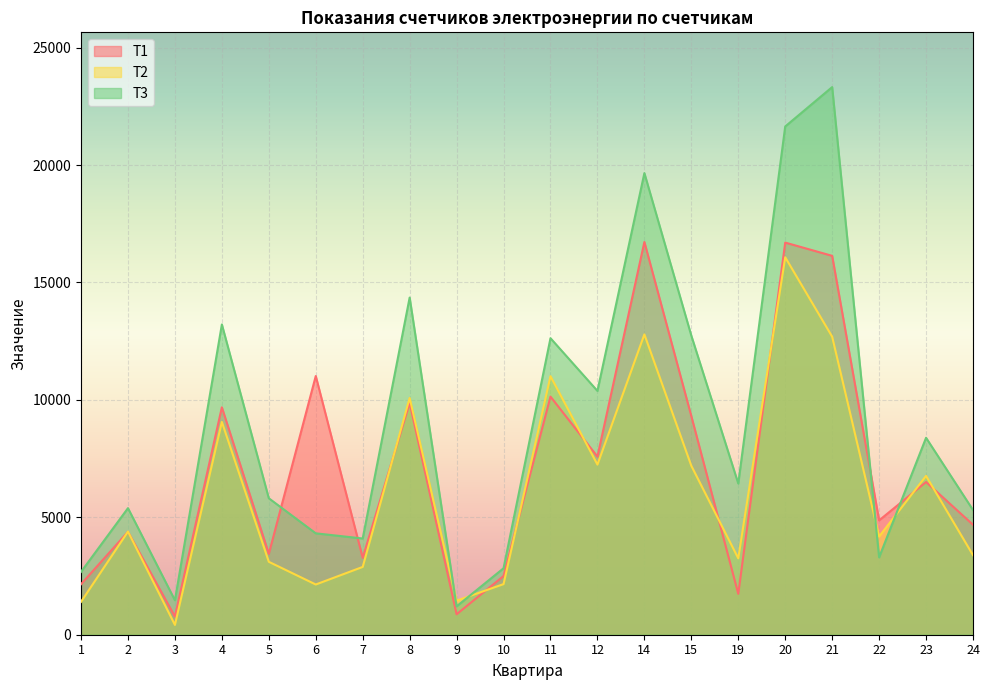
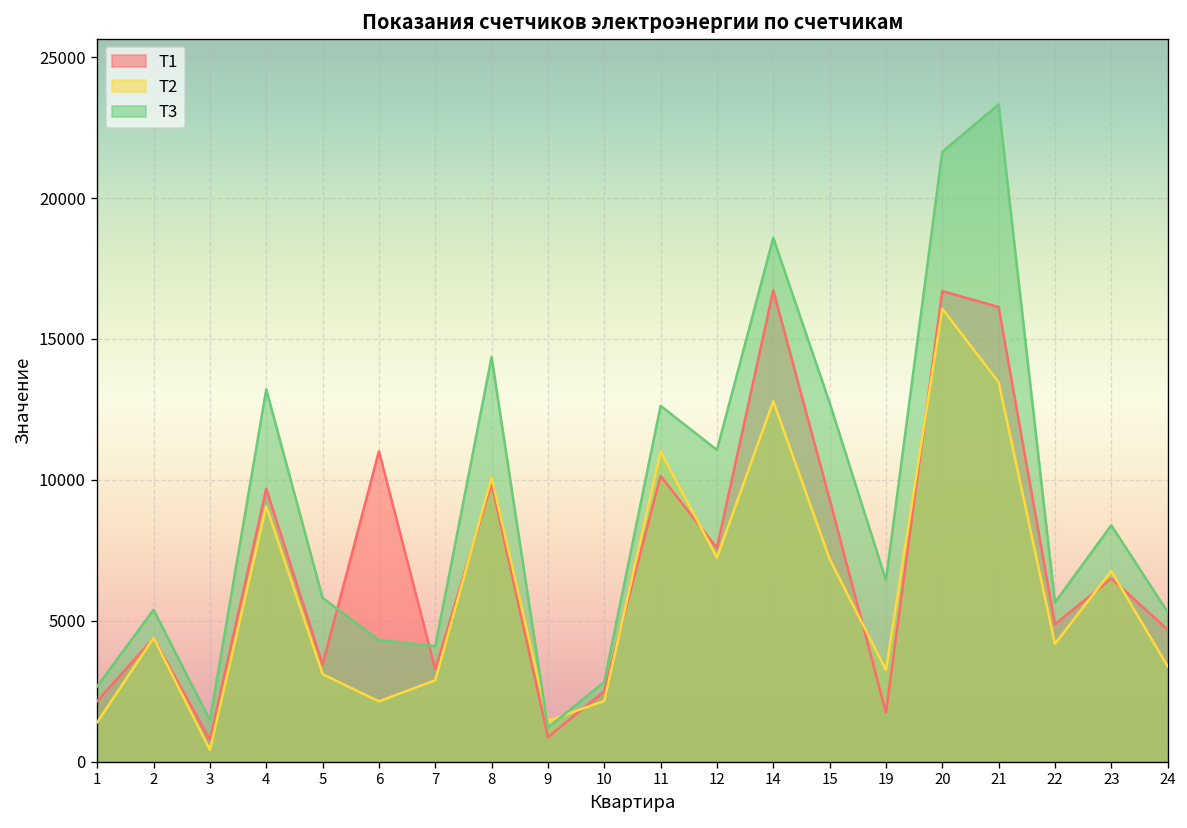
  {
    "T1": {
      "1": 2200,
      "3": 800,
      "4": 9700,
      "5": 3400,
      "6": 11000,
      "7": 3300,
      "8": 9900,
      "9": 900,
      "10": 2500,
      "11": 10100,
      "12": 7600,
      "14": 16700,
      "15": 9300,
      "19": 1700,
      "20": 16700,
      "21": 16100,
      "22": 4900,
      "23": 6500,
      "24": 4700
    },
    "T2": {
      "1": 1400,
      "3": 400,
      "4": 9100,
      "5": 3100,
      "6": 2100,
      "7": 2900,
      "8": 10100,
      "9": 1400,
      "10": 2200,
      "11": 11000,
      "12": 7200,
      "14": 12800,
      "15": 7200,
      "19": 3300,
      "20": 16100,
-     "21": 12700,
+     "21": 13500,
      "22": 4200,
      "23": 6800,
      "24": 3400
    },
    "T3": {
      "1": 2700,
      "2": 5400,
      "3": 1500,
      "4": 13200,
      "5": 5800,
      "6": 4300,
      "7": 4100,
      "8": 14400,
      "9": 1200,
      "10": 2800,
      "11": 12600,
-     "12": 10400,
-     "14": 19700,
+     "12": 11100,
+     "14": 18600,
      "15": 12700,
      "19": 6400,
      "20": 21600,
      "21": 23300,
-     "22": 3300,
+     "22": 5600,
      "23": 8400,
      "24": 5300
    }
  }
